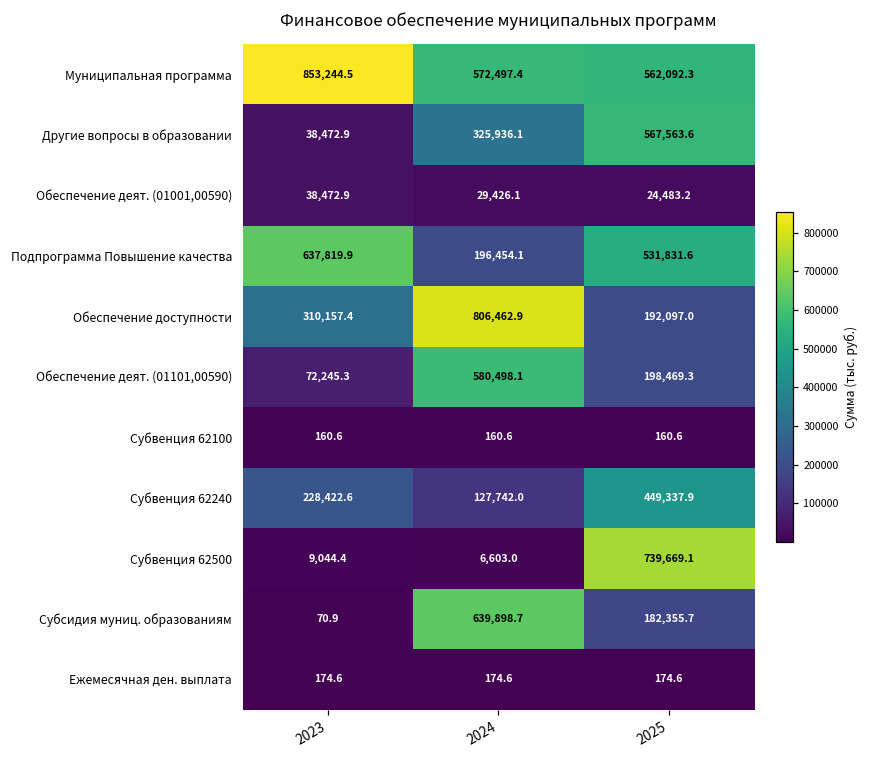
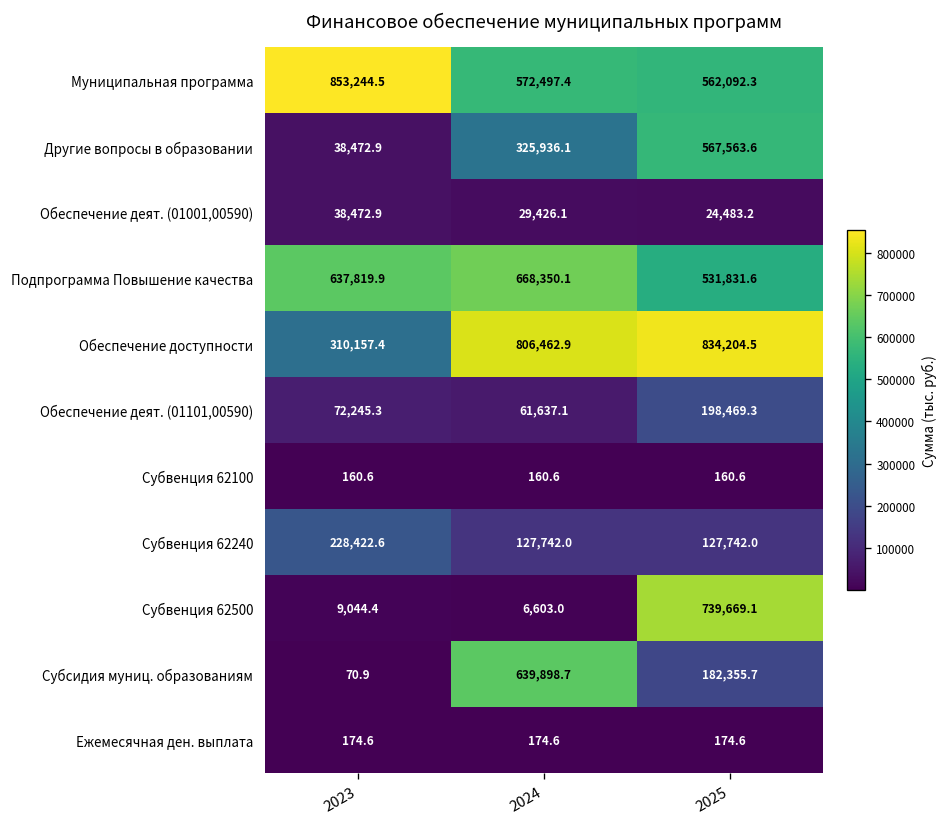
  {
    "Муниципальная программа": {
      "2023": "853,244.5",
      "2024": "572,497.4",
      "2025": "562,092.3"
    },
    "Другие вопросы в образовании": {
      "2023": "38,472.9",
      "2024": "325,936.1",
      "2025": "567,563.6"
    },
    "Обеспечение деят. (01001,00590)": {
      "2023": "38,472.9",
      "2024": "29,426.1",
      "2025": "24,483.2"
    },
    "Подпрограмма Повышение качества": {
      "2023": "637,819.9",
-     "2024": "196,454.1",
+     "2024": "668,350.1",
      "2025": "531,831.6"
    },
    "Обеспечение доступности": {
      "2023": "310,157.4",
      "2024": "806,462.9",
-     "2025": "192,097.0"
+     "2025": "834,204.5"
    },
    "Обеспечение деят. (01101,00590)": {
      "2023": "72,245.3",
-     "2024": "580,498.1",
+     "2024": "61,637.1",
      "2025": "198,469.3"
    },
    "Субвенция 62100": {
      "2023": "160.6",
      "2024": "160.6",
      "2025": "160.6"
    },
    "Субвенция 62240": {
      "2023": "228,422.6",
      "2024": "127,742.0",
-     "2025": "449,337.9"
+     "2025": "127,742.0"
    },
    "Субвенция 62500": {
      "2023": "9,044.4",
      "2024": "6,603.0",
      "2025": "739,669.1"
    },
    "Субсидия муниц. образованиям": {
      "2023": "70.9",
      "2024": "639,898.7",
      "2025": "182,355.7"
    },
    "Ежемесячная ден. выплата": {
      "2023": "174.6",
      "2024": "174.6",
      "2025": "174.6"
    }
  }
